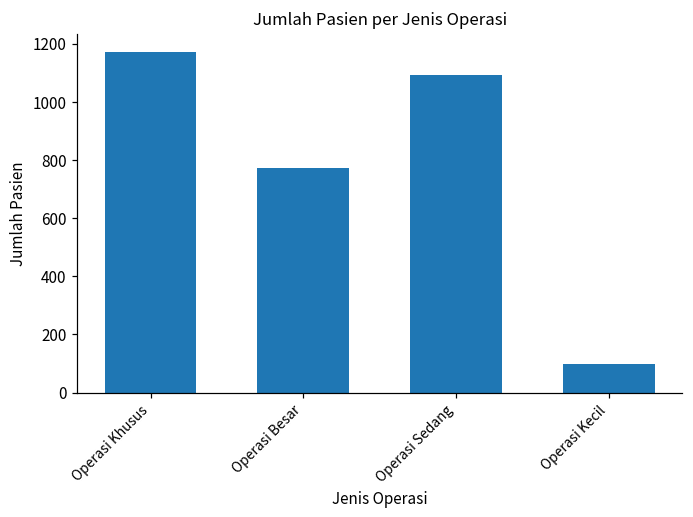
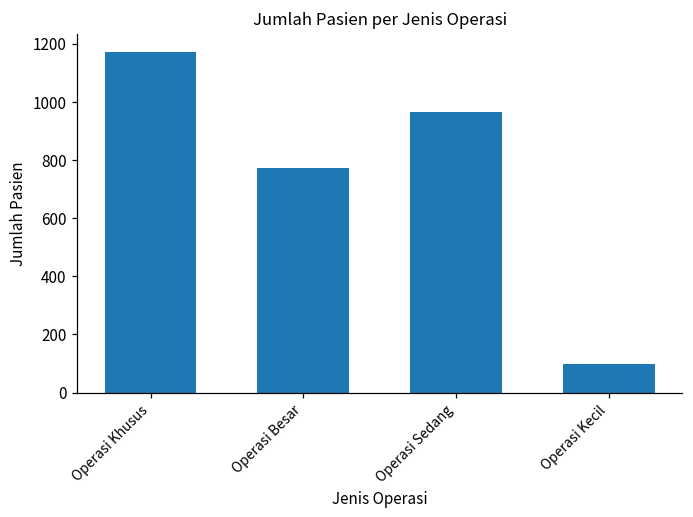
  {
    "Operasi Khusus": 1170,
    "Operasi Besar": 770,
-   "Operasi Sedang": 1090,
+   "Operasi Sedang": 970,
    "Operasi Kecil": 100
  }
